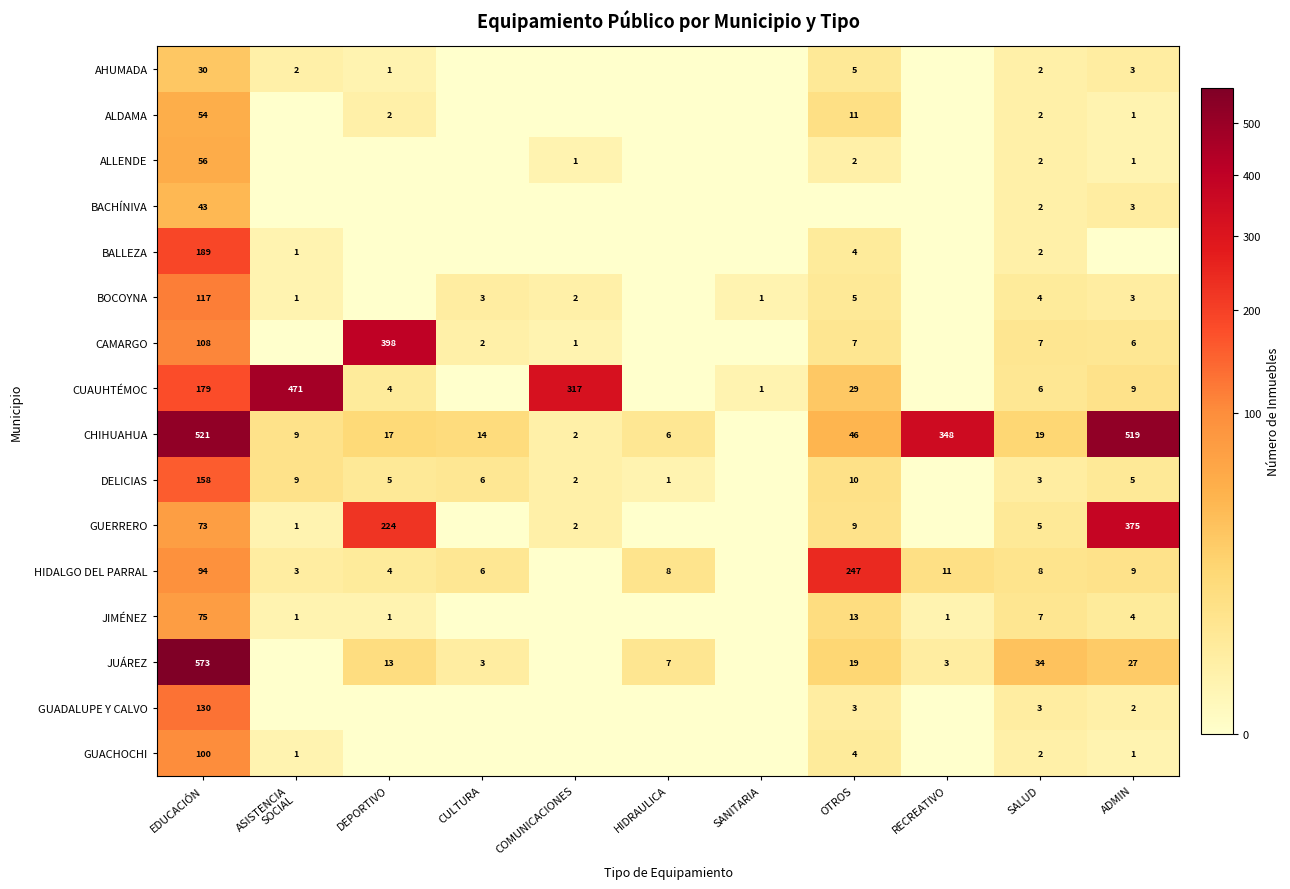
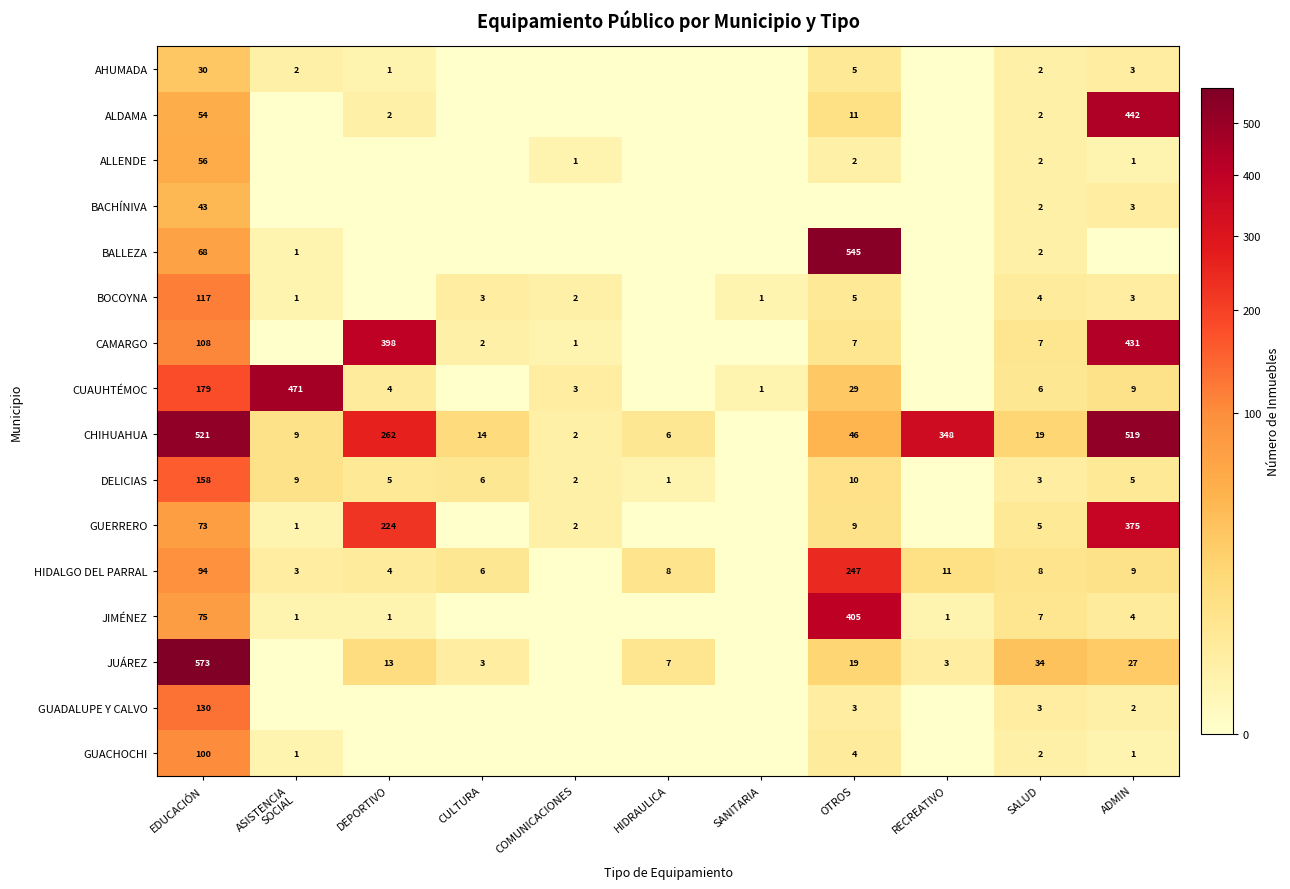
  {
    "AHUMADA": {
      "EDUCACIÓN": 30,
      "ASISTENCIA SOCIAL": 2,
      "DEPORTIVO": 1,
      "OTROS": 5,
      "SALUD": 2,
      "ADMIN": 3
    },
    "ALDAMA": {
      "EDUCACIÓN": 54,
      "DEPORTIVO": 2,
      "OTROS": 11,
      "SALUD": 2,
-     "ADMIN": 1
+     "ADMIN": 442
    },
    "ALLENDE": {
      "EDUCACIÓN": 56,
      "COMUNICACIONES": 1,
      "OTROS": 2,
      "SALUD": 2,
      "ADMIN": 1
    },
    "BACHÍNIVA": {
      "EDUCACIÓN": 43,
      "SALUD": 2,
      "ADMIN": 3
    },
    "BALLEZA": {
-     "EDUCACIÓN": 189,
+     "EDUCACIÓN": 68,
      "ASISTENCIA SOCIAL": 1,
-     "OTROS": 4,
+     "OTROS": 545,
      "SALUD": 2
    },
    "BOCOYNA": {
      "EDUCACIÓN": 117,
      "ASISTENCIA SOCIAL": 1,
      "CULTURA": 3,
      "COMUNICACIONES": 2,
      "SANITARIA": 1,
      "OTROS": 5,
      "SALUD": 4,
      "ADMIN": 3
    },
    "CAMARGO": {
      "EDUCACIÓN": 108,
      "DEPORTIVO": 398,
      "CULTURA": 2,
      "COMUNICACIONES": 1,
      "OTROS": 7,
      "SALUD": 7,
-     "ADMIN": 6
+     "ADMIN": 431
    },
    "CUAUHTÉMOC": {
      "EDUCACIÓN": 179,
      "ASISTENCIA SOCIAL": 471,
      "DEPORTIVO": 4,
-     "COMUNICACIONES": 317,
+     "COMUNICACIONES": 3,
      "SANITARIA": 1,
      "OTROS": 29,
      "SALUD": 6,
      "ADMIN": 9
    },
    "CHIHUAHUA": {
      "EDUCACIÓN": 521,
      "ASISTENCIA SOCIAL": 9,
-     "DEPORTIVO": 17,
+     "DEPORTIVO": 262,
      "CULTURA": 14,
      "COMUNICACIONES": 2,
      "HIDRAULICA": 6,
      "OTROS": 46,
      "RECREATIVO": 348,
      "SALUD": 19,
      "ADMIN": 519
    },
    "DELICIAS": {
      "EDUCACIÓN": 158,
      "ASISTENCIA SOCIAL": 9,
      "DEPORTIVO": 5,
      "CULTURA": 6,
      "COMUNICACIONES": 2,
      "HIDRAULICA": 1,
      "OTROS": 10,
      "SALUD": 3,
      "ADMIN": 5
    },
    "GUERRERO": {
      "EDUCACIÓN": 73,
      "ASISTENCIA SOCIAL": 1,
      "DEPORTIVO": 224,
      "COMUNICACIONES": 2,
      "OTROS": 9,
      "SALUD": 5,
      "ADMIN": 375
    },
    "HIDALGO DEL PARRAL": {
      "EDUCACIÓN": 94,
      "ASISTENCIA SOCIAL": 3,
      "DEPORTIVO": 4,
      "CULTURA": 6,
      "HIDRAULICA": 8,
      "OTROS": 247,
      "RECREATIVO": 11,
      "SALUD": 8,
      "ADMIN": 9
    },
    "JIMÉNEZ": {
      "EDUCACIÓN": 75,
      "ASISTENCIA SOCIAL": 1,
      "DEPORTIVO": 1,
-     "OTROS": 13,
+     "OTROS": 405,
      "RECREATIVO": 1,
      "SALUD": 7,
      "ADMIN": 4
    },
    "JUÁREZ": {
      "EDUCACIÓN": 573,
      "DEPORTIVO": 13,
      "CULTURA": 3,
      "HIDRAULICA": 7,
      "OTROS": 19,
      "RECREATIVO": 3,
      "SALUD": 34,
      "ADMIN": 27
    },
    "GUADALUPE Y CALVO": {
      "EDUCACIÓN": 130,
      "OTROS": 3,
      "SALUD": 3,
      "ADMIN": 2
    },
    "GUACHOCHI": {
      "EDUCACIÓN": 100,
      "ASISTENCIA SOCIAL": 1,
      "OTROS": 4,
      "SALUD": 2,
      "ADMIN": 1
    }
  }
